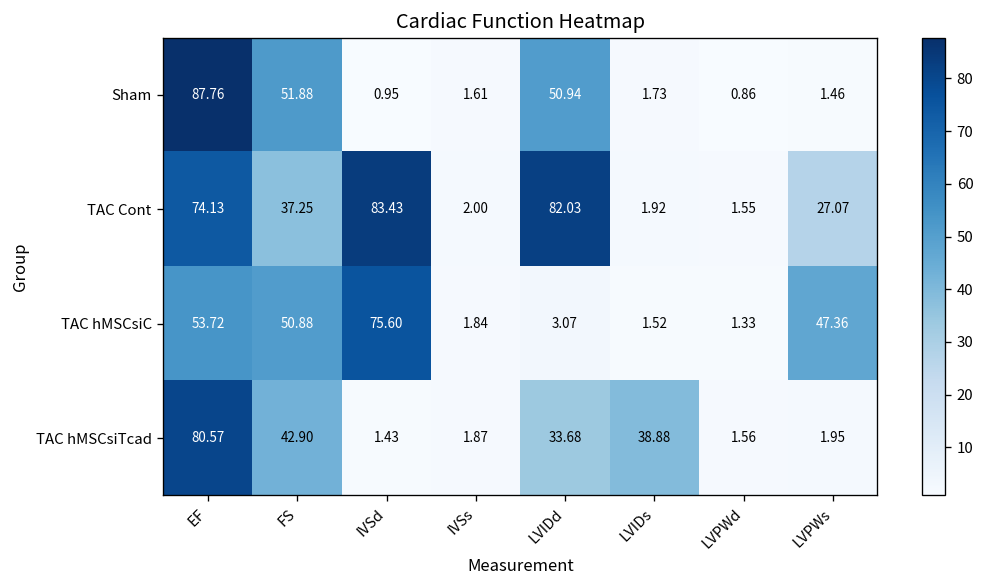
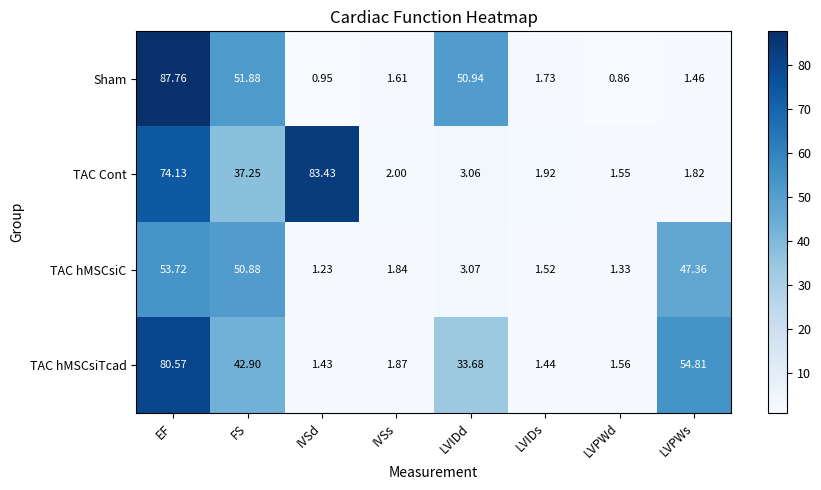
  {
    "Sham": {
      "EF": 87.76,
      "FS": 51.88,
      "IVSd": 0.95,
      "IVSs": 1.61,
      "LVIDd": 50.94,
      "LVIDs": 1.73,
      "LVPWd": 0.86,
      "LVPWs": 1.46
    },
    "TAC Cont": {
      "EF": 74.13,
      "FS": 37.25,
      "IVSd": 83.43,
      "IVSs": 2.00,
-     "LVIDd": 82.03,
+     "LVIDd": 3.06,
      "LVIDs": 1.92,
      "LVPWd": 1.55,
-     "LVPWs": 27.07
+     "LVPWs": 1.82
    },
    "TAC hMSCsiC": {
      "EF": 53.72,
      "FS": 50.88,
-     "IVSd": 75.60,
+     "IVSd": 1.23,
      "IVSs": 1.84,
      "LVIDd": 3.07,
      "LVIDs": 1.52,
      "LVPWd": 1.33,
      "LVPWs": 47.36
    },
    "TAC hMSCsiTcad": {
      "EF": 80.57,
      "FS": 42.90,
      "IVSd": 1.43,
      "IVSs": 1.87,
      "LVIDd": 33.68,
-     "LVIDs": 38.88,
+     "LVIDs": 1.44,
      "LVPWd": 1.56,
-     "LVPWs": 1.95
+     "LVPWs": 54.81
    }
  }
